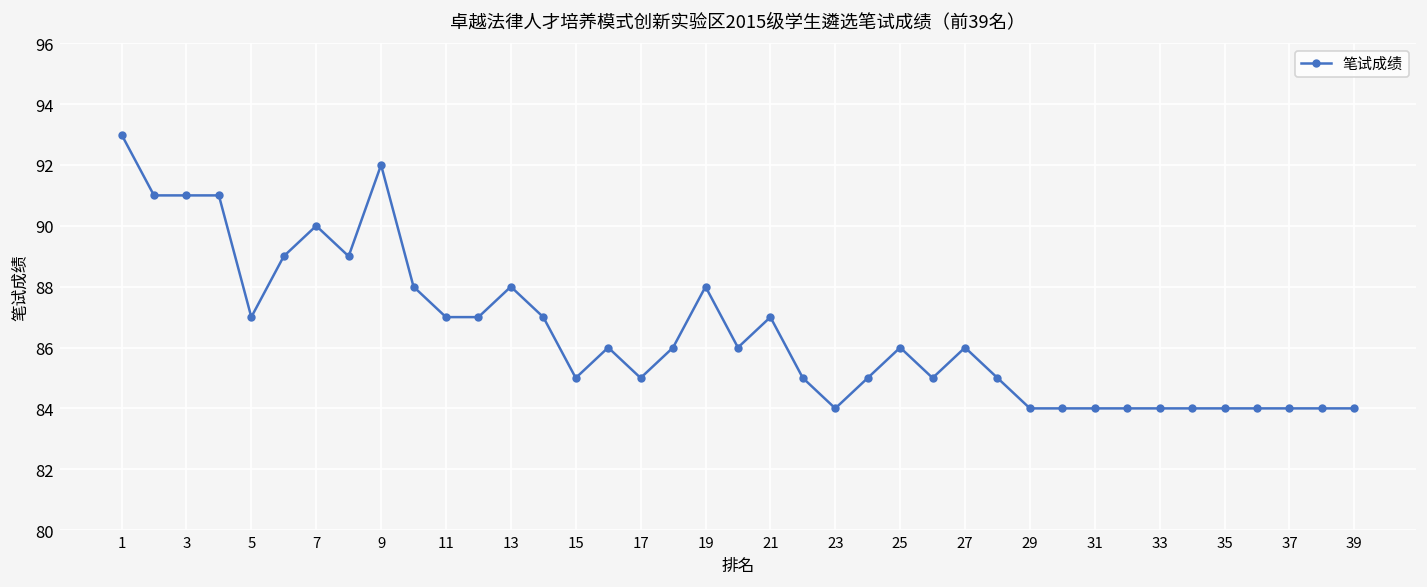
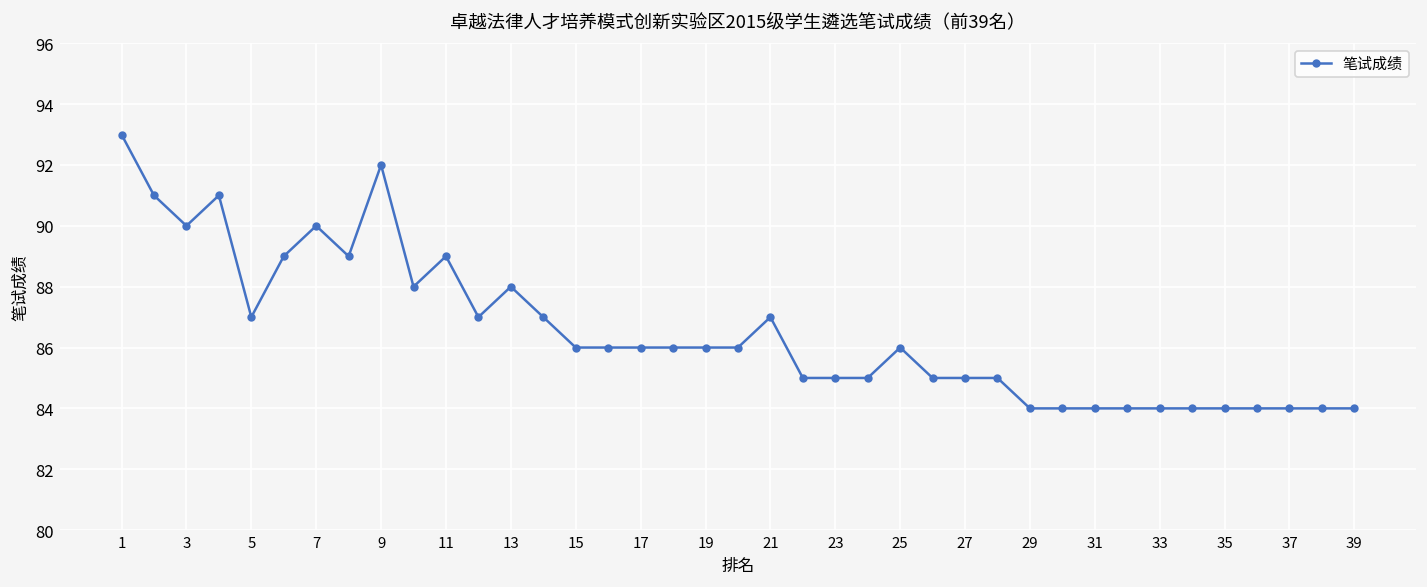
  {
    "1": 93,
-   "3": 91,
+   "3": 90,
    "5": 87,
    "7": 90,
    "9": 92,
-   "11": 87,
+   "11": 89,
    "13": 88,
-   "15": 85,
-   "17": 85,
-   "19": 88,
+   "15": 86,
+   "17": 86,
+   "19": 86,
    "21": 87,
-   "23": 84,
+   "23": 85,
    "25": 86,
-   "27": 86,
+   "27": 85,
    "29": 84,
    "31": 84,
    "33": 84,
    "35": 84,
    "37": 84,
    "39": 84
  }
